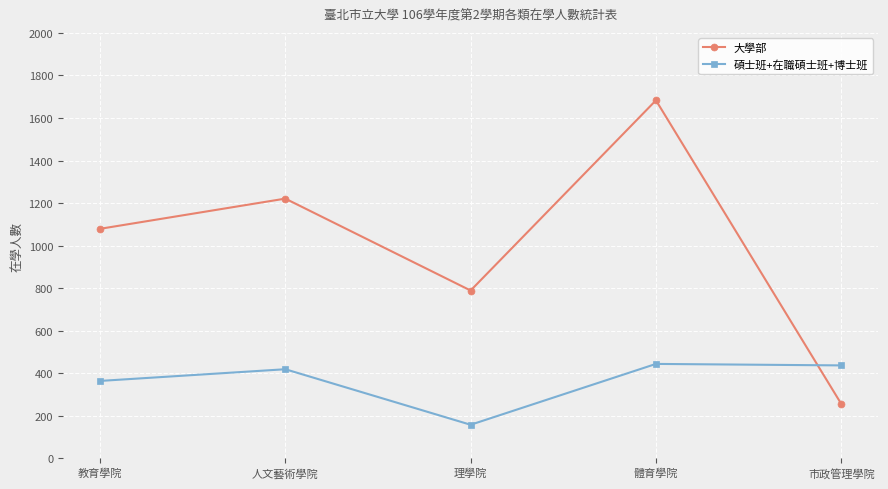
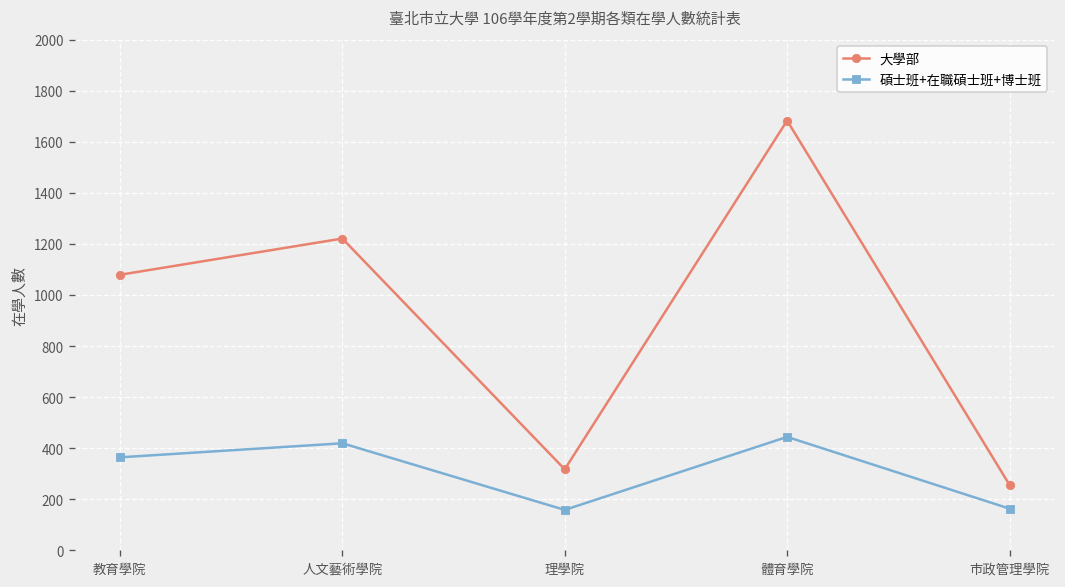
  {
    "大學部": {
      "教育學院": 1080,
      "人文藝術學院": 1220,
-     "理學院": 790,
+     "理學院": 320,
      "體育學院": 1680,
      "市政管理學院": 260
    },
    "碩士班+在職碩士班+博士班": {
      "教育學院": 360,
      "人文藝術學院": 420,
      "理學院": 160,
      "體育學院": 440,
-     "市政管理學院": 440
+     "市政管理學院": 160
    }
  }
